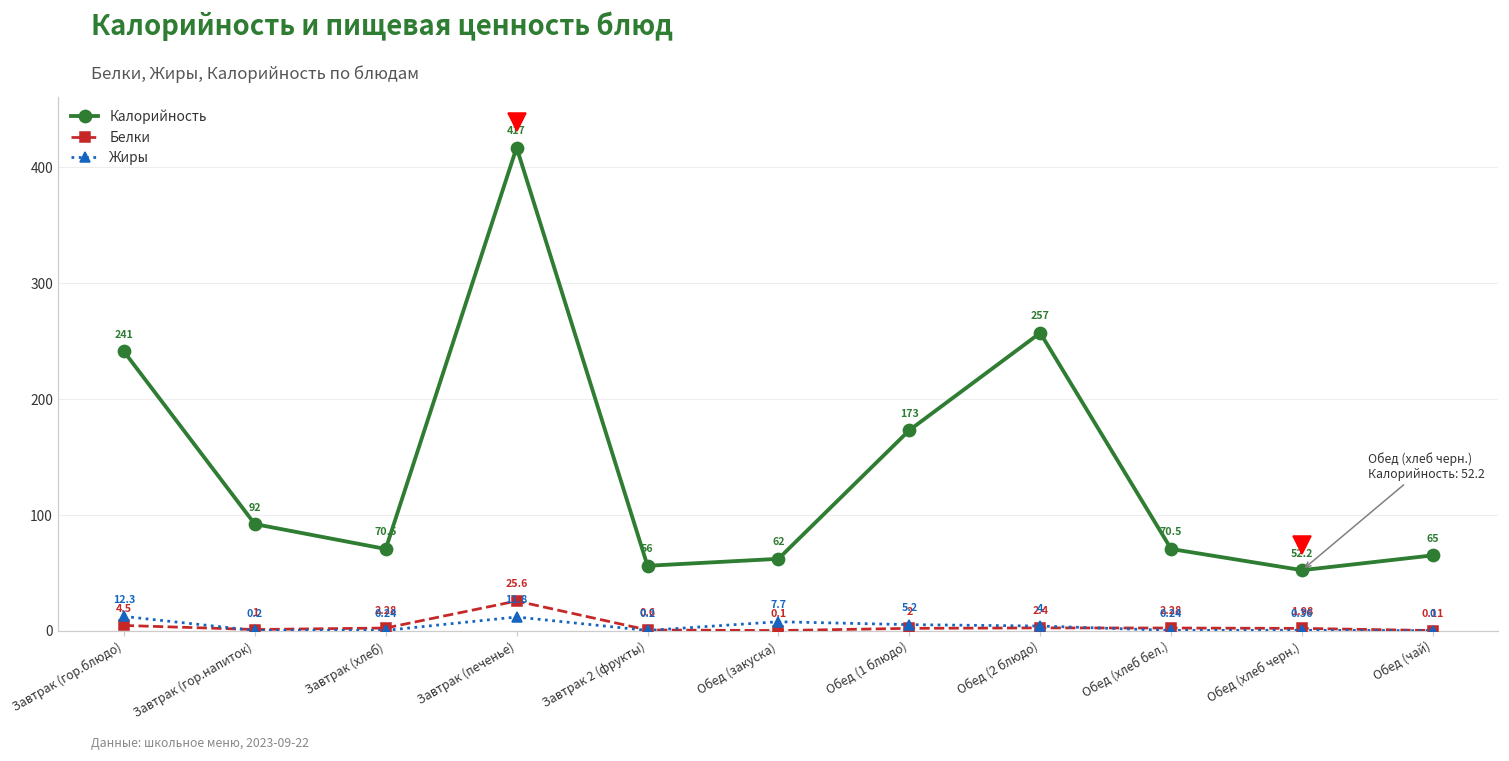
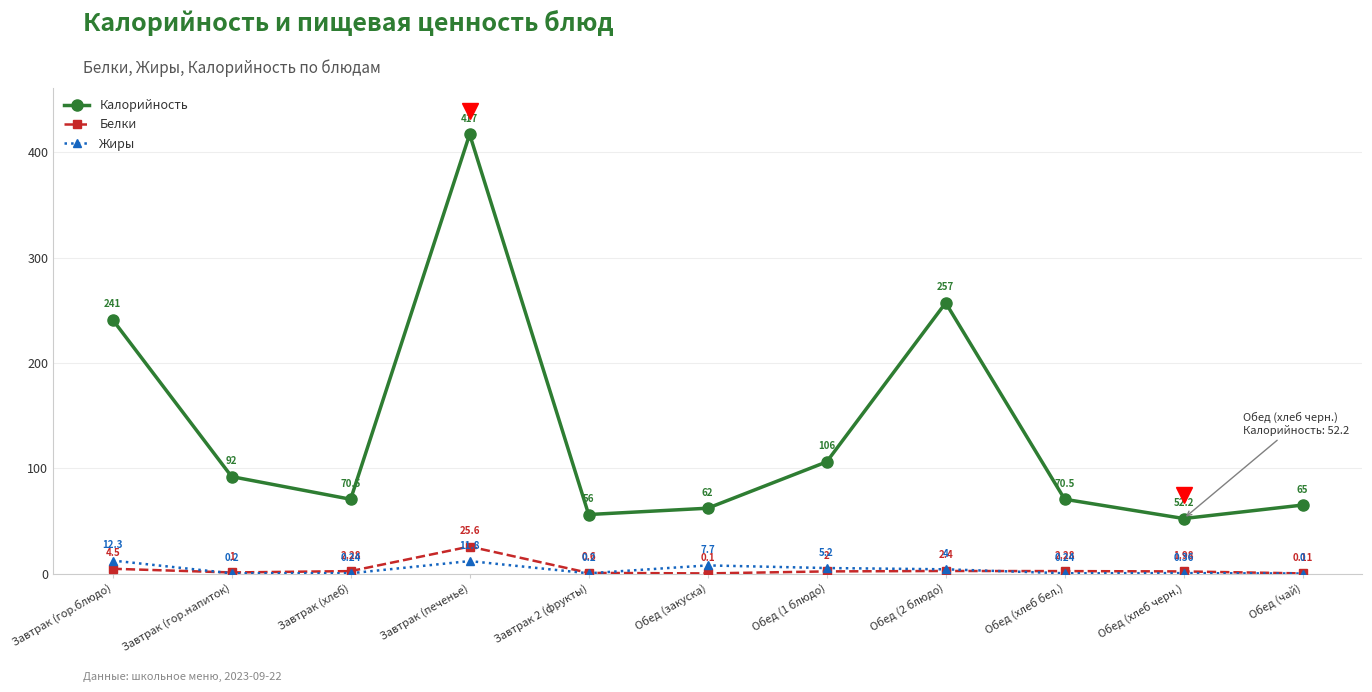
  {
    "Калорийность": {
      "Завтрак (гор.блюдо)": 241,
      "Завтрак (гор.напиток)": 92,
      "Завтрак (хлеб)": 70.5,
      "Завтрак (печенье)": 417,
      "Завтрак 2 (фрукты)": 56,
      "Обед (закуска)": 62,
-     "Обед (1 блюдо)": 173,
+     "Обед (1 блюдо)": 106,
      "Обед (2 блюдо)": 257,
      "Обед (хлеб бел.)": 70.5
    },
    "Белки": {
      "Завтрак (печенье)": 25.6
    },
    "Жиры": {
      "Завтрак (гор.блюдо)": 12.3
    }
  }
